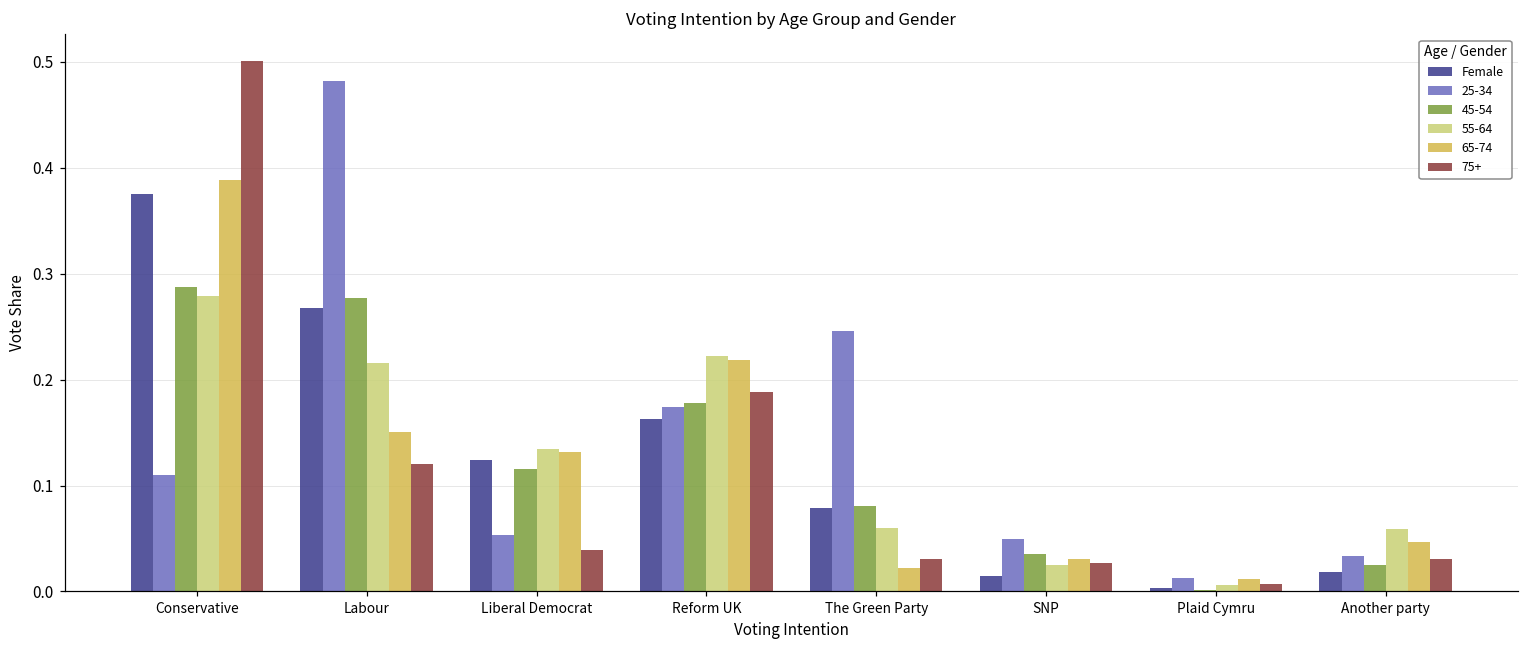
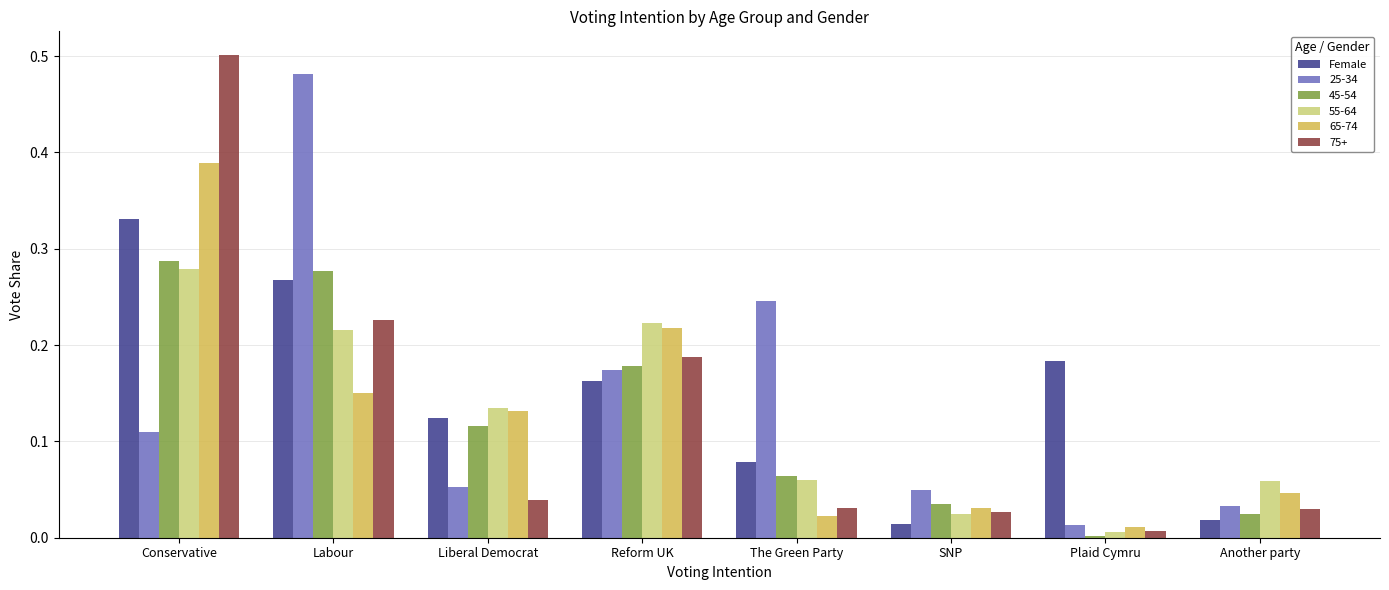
  {
    "Female": {
-     "Conservative": 0.38,
+     "Conservative": 0.33,
      "Labour": 0.27,
      "Liberal Democrat": 0.12,
      "Reform UK": 0.16,
      "The Green Party": 0.08,
      "SNP": 0.01,
-     "Plaid Cymru": 0.00,
+     "Plaid Cymru": 0.18,
      "Another party": 0.02
    },
    "25-34": {
      "Conservative": 0.11,
      "Labour": 0.48,
      "Liberal Democrat": 0.05,
      "Reform UK": 0.17,
      "The Green Party": 0.25,
      "SNP": 0.05,
      "Plaid Cymru": 0.01,
      "Another party": 0.03
    },
    "45-54": {
      "Conservative": 0.29,
      "Labour": 0.28,
      "Liberal Democrat": 0.12,
      "Reform UK": 0.18,
-     "The Green Party": 0.08,
+     "The Green Party": 0.06,
      "SNP": 0.04,
      "Another party": 0.02
    },
    "75+": {
      "Conservative": 0.50,
-     "Labour": 0.12,
+     "Labour": 0.23,
      "Liberal Democrat": 0.04,
      "Reform UK": 0.19,
      "The Green Party": 0.03,
      "SNP": 0.03,
      "Plaid Cymru": 0.01,
      "Another party": 0.03
    }
  }
